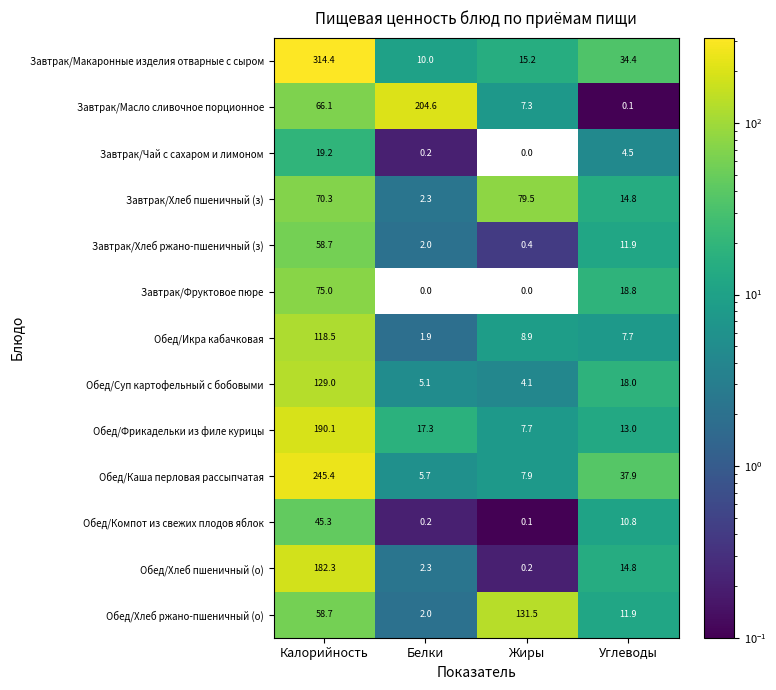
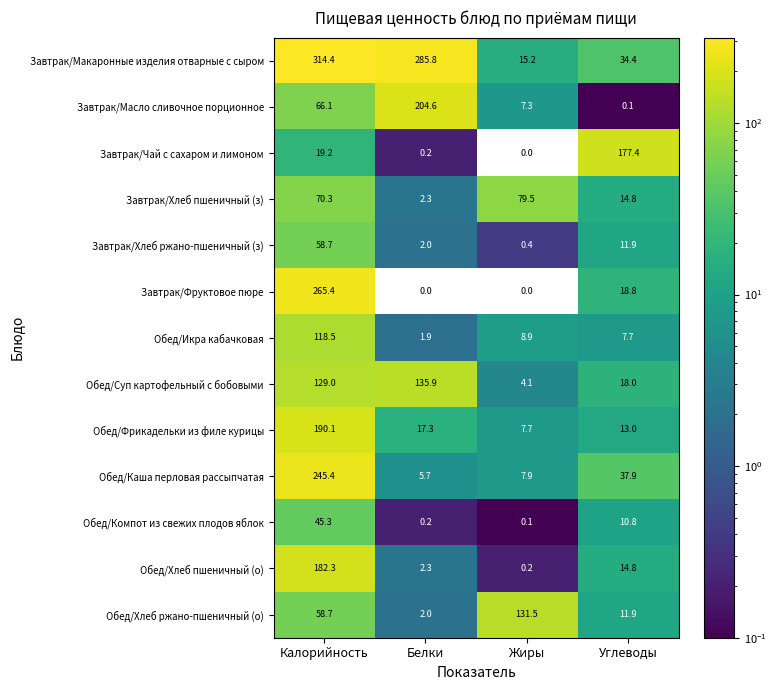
  {
    "Завтрак/Макаронные изделия отварные с сыром": {
      "Калорийность": 314.4,
-     "Белки": 10.0,
+     "Белки": 285.8,
      "Жиры": 15.2,
      "Углеводы": 34.4
    },
    "Завтрак/Масло сливочное порционное": {
      "Калорийность": 66.1,
      "Белки": 204.6,
      "Жиры": 7.3,
      "Углеводы": 0.1
    },
    "Завтрак/Чай с сахаром и лимоном": {
      "Калорийность": 19.2,
      "Белки": 0.2,
      "Жиры": 0.0,
-     "Углеводы": 4.5
+     "Углеводы": 177.4
    },
    "Завтрак/Хлеб пшеничный (з)": {
      "Калорийность": 70.3,
      "Белки": 2.3,
      "Жиры": 79.5,
      "Углеводы": 14.8
    },
    "Завтрак/Хлеб ржано-пшеничный (з)": {
      "Калорийность": 58.7,
      "Белки": 2.0,
      "Жиры": 0.4,
      "Углеводы": 11.9
    },
    "Завтрак/Фруктовое пюре": {
-     "Калорийность": 75.0,
+     "Калорийность": 265.4,
      "Белки": 0.0,
      "Жиры": 0.0,
      "Углеводы": 18.8
    },
    "Обед/Икра кабачковая": {
      "Калорийность": 118.5,
      "Белки": 1.9,
      "Жиры": 8.9,
      "Углеводы": 7.7
    },
    "Обед/Суп картофельный с бобовыми": {
      "Калорийность": 129.0,
-     "Белки": 5.1,
+     "Белки": 135.9,
      "Жиры": 4.1,
      "Углеводы": 18.0
    },
    "Обед/Фрикадельки из филе курицы": {
      "Калорийность": 190.1,
      "Белки": 17.3,
      "Жиры": 7.7,
      "Углеводы": 13.0
    },
    "Обед/Каша перловая рассыпчатая": {
      "Калорийность": 245.4,
      "Белки": 5.7,
      "Жиры": 7.9,
      "Углеводы": 37.9
    },
    "Обед/Компот из свежих плодов яблок": {
      "Калорийность": 45.3,
      "Белки": 0.2,
      "Жиры": 0.1,
      "Углеводы": 10.8
    },
    "Обед/Хлеб пшеничный (о)": {
      "Калорийность": 182.3,
      "Белки": 2.3,
      "Жиры": 0.2,
      "Углеводы": 14.8
    },
    "Обед/Хлеб ржано-пшеничный (о)": {
      "Калорийность": 58.7,
      "Белки": 2.0,
      "Жиры": 131.5,
      "Углеводы": 11.9
    }
  }
